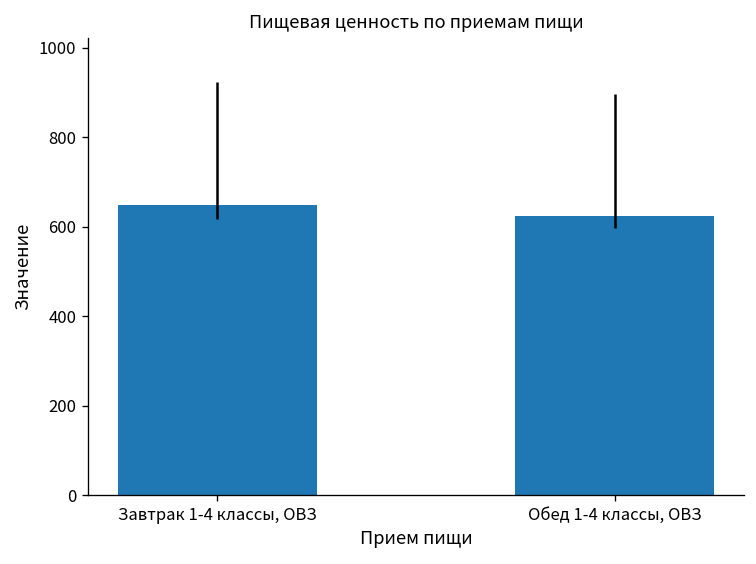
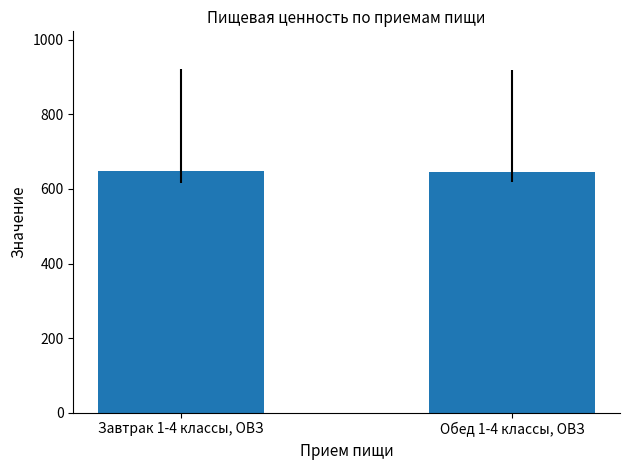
  {
    "Завтрак 1-4 классы, ОВЗ": 650,
-   "Обед 1-4 классы, ОВЗ": 620
+   "Обед 1-4 классы, ОВЗ": 650
  }
